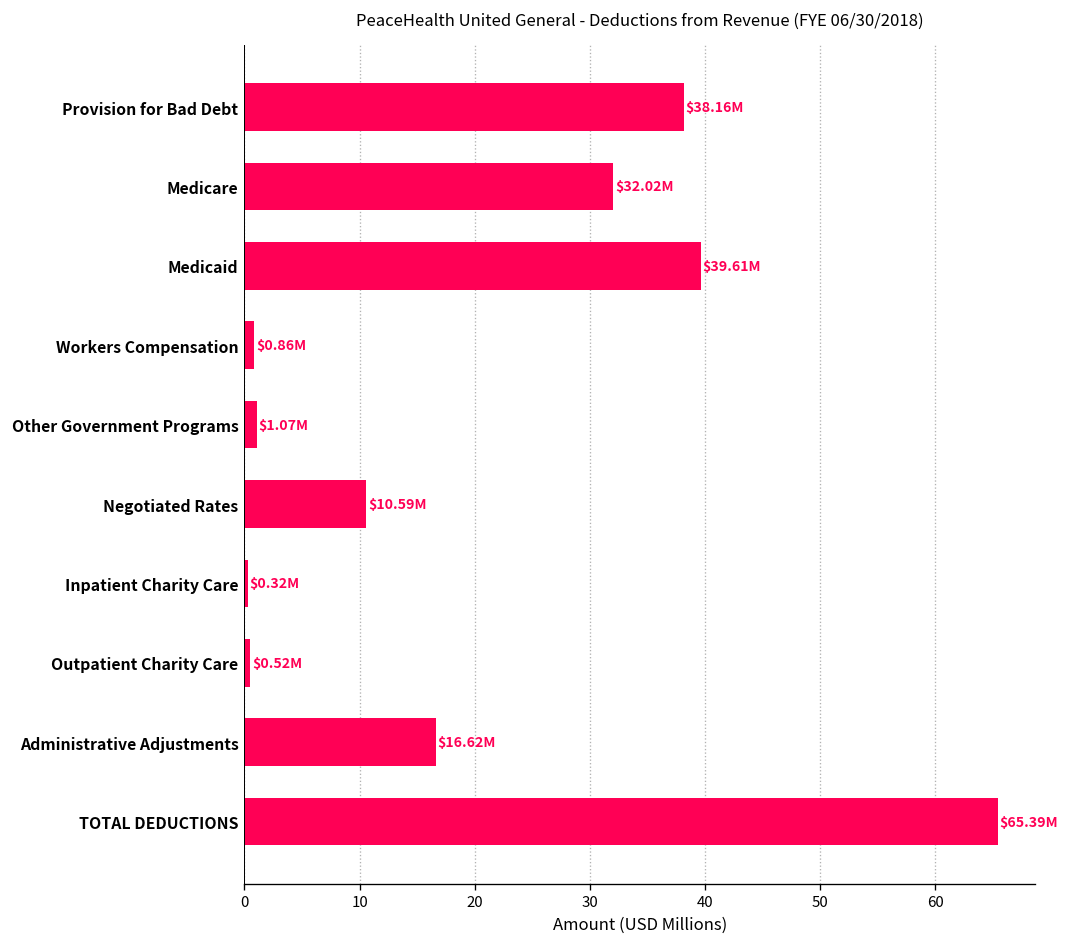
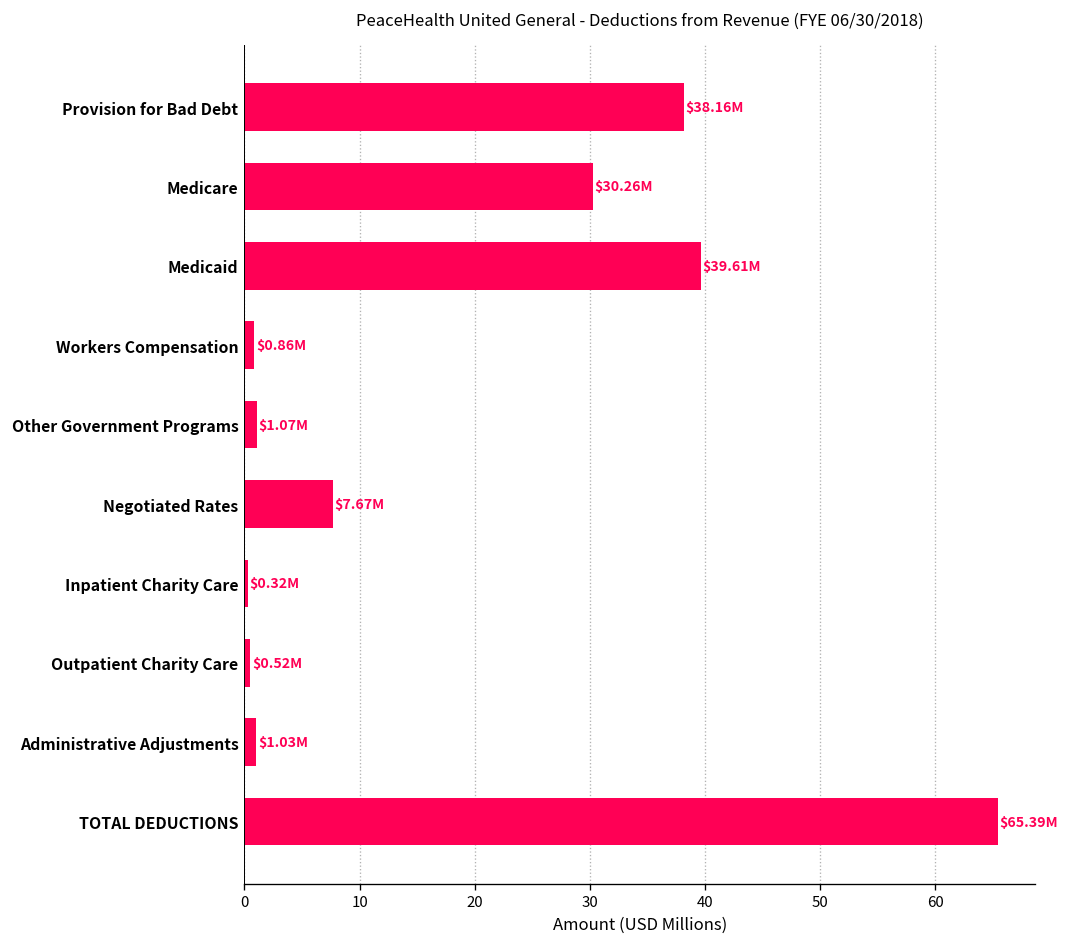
  {
    "Provision for Bad Debt": "$38.16M",
-   "Medicare": "$32.02M",
+   "Medicare": "$30.26M",
    "Medicaid": "$39.61M",
    "Workers Compensation": "$0.86M",
    "Other Government Programs": "$1.07M",
-   "Negotiated Rates": "$10.59M",
+   "Negotiated Rates": "$7.67M",
    "Inpatient Charity Care": "$0.32M",
    "Outpatient Charity Care": "$0.52M",
-   "Administrative Adjustments": "$16.62M",
+   "Administrative Adjustments": "$1.03M",
    "TOTAL DEDUCTIONS": "$65.39M"
  }
